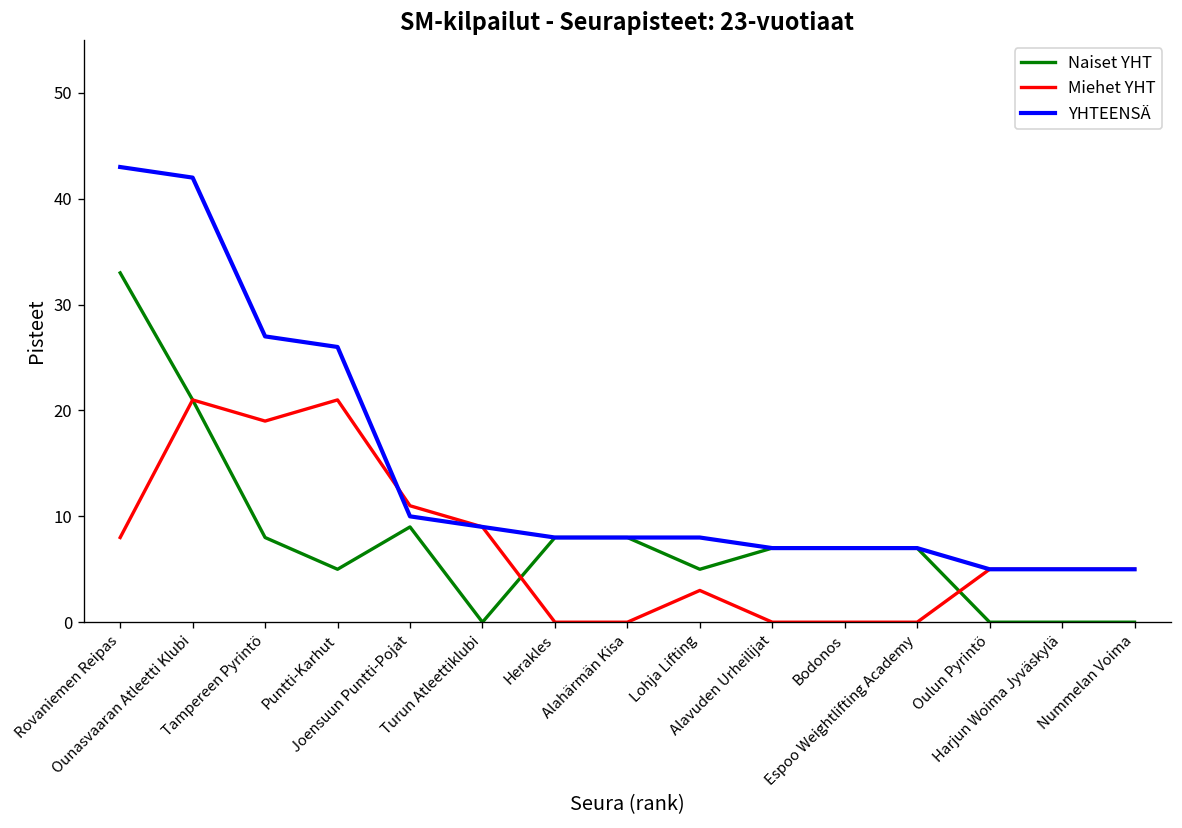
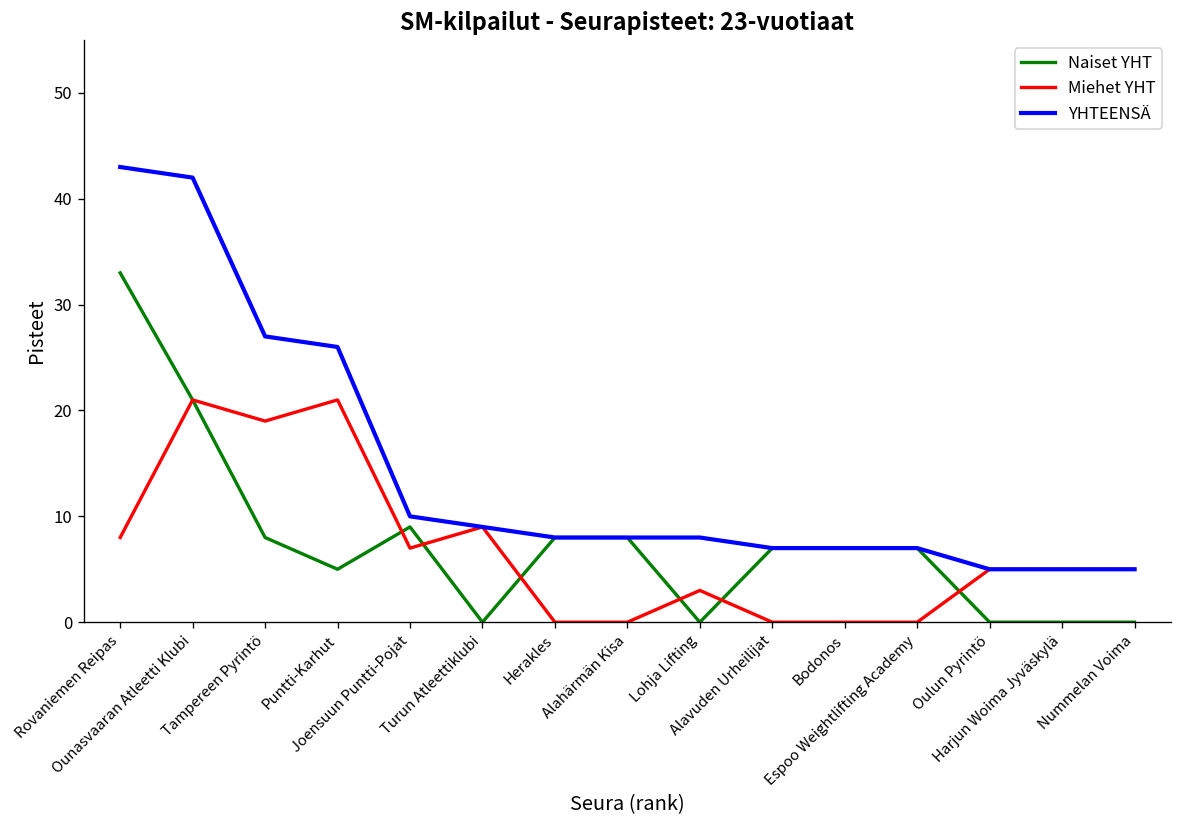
  {
    "Naiset YHT": {
      "Rovaniemen Reipas": 33,
      "Tampereen Pyrintö": 8,
      "Puntti-Karhut": 5,
      "Joensuun Puntti-Pojat": 9,
      "Turun Atleettiklubi": 0,
-     "Lohja Lifting": 5,
+     "Lohja Lifting": 0,
      "Oulun Pyrintö": 0,
      "Harjun Woima Jyväskylä": 0,
      "Nummelan Voima": 0
    },
    "Miehet YHT": {
      "Rovaniemen Reipas": 8,
      "Tampereen Pyrintö": 19,
      "Puntti-Karhut": 21,
-     "Joensuun Puntti-Pojat": 11,
+     "Joensuun Puntti-Pojat": 7,
      "Herakles": 0,
      "Alahärmän Kisa": 0,
      "Lohja Lifting": 3,
      "Alavuden Urheilijat": 0,
      "Bodonos": 0,
      "Espoo Weightlifting Academy": 0
    },
    "YHTEENSÄ": {
      "Rovaniemen Reipas": 43,
      "Ounasvaaran Atleetti Klubi": 42,
      "Tampereen Pyrintö": 27,
      "Puntti-Karhut": 26,
      "Joensuun Puntti-Pojat": 10,
      "Lohja Lifting": 8
    }
  }
